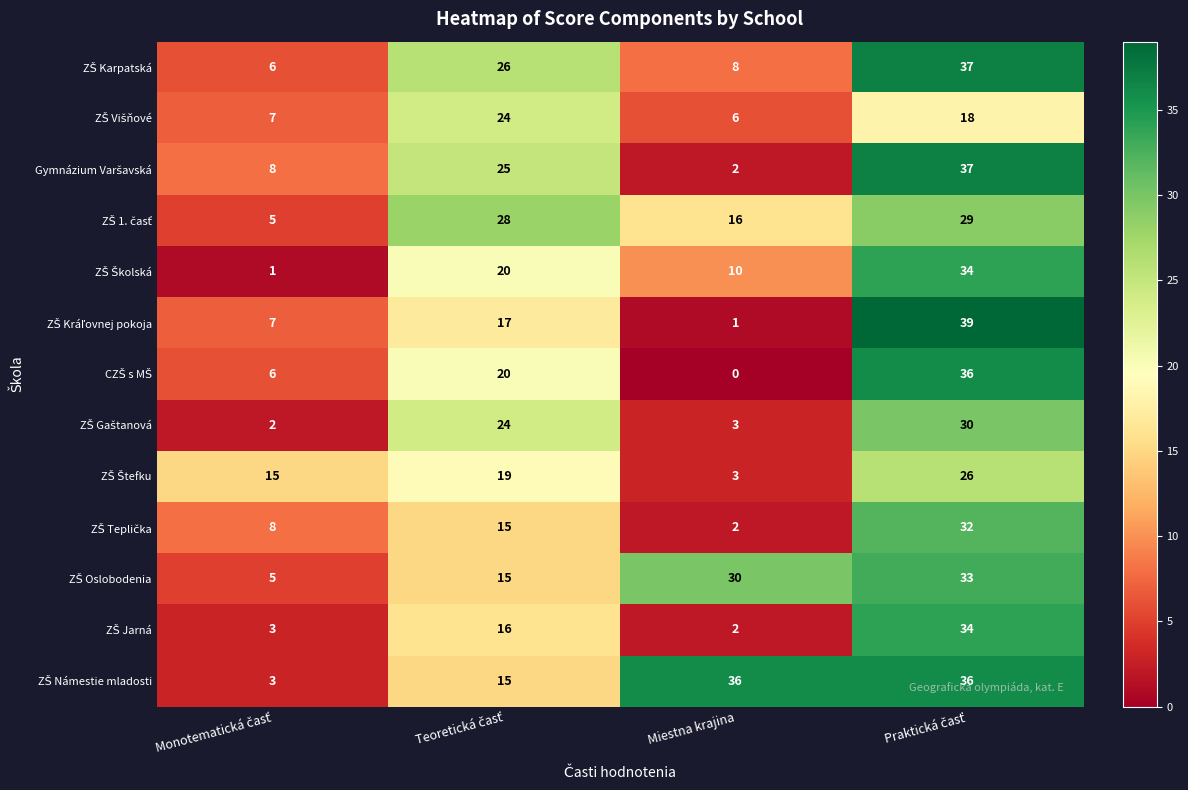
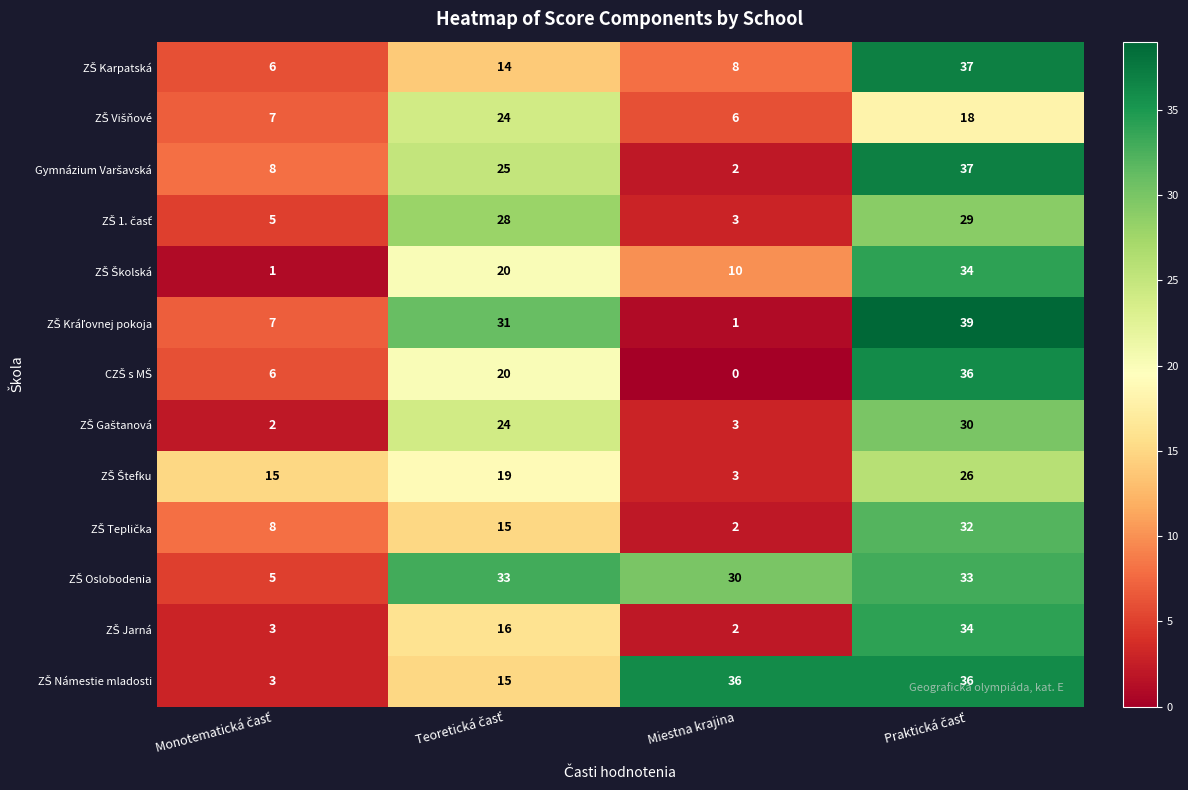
  {
    "ZŠ Karpatská": {
      "Monotematická časť": 6,
-     "Teoretická časť": 26,
+     "Teoretická časť": 14,
      "Miestna krajina": 8,
      "Praktická časť": 37
    },
    "ZŠ Višňové": {
      "Monotematická časť": 7,
      "Teoretická časť": 24,
      "Miestna krajina": 6,
      "Praktická časť": 18
    },
    "Gymnázium Varšavská": {
      "Monotematická časť": 8,
      "Teoretická časť": 25,
      "Miestna krajina": 2,
      "Praktická časť": 37
    },
    "ZŠ 1. časť": {
      "Monotematická časť": 5,
      "Teoretická časť": 28,
-     "Miestna krajina": 16,
+     "Miestna krajina": 3,
      "Praktická časť": 29
    },
    "ZŠ Školská": {
      "Monotematická časť": 1,
      "Teoretická časť": 20,
      "Miestna krajina": 10,
      "Praktická časť": 34
    },
    "ZŠ Kráľovnej pokoja": {
      "Monotematická časť": 7,
-     "Teoretická časť": 17,
+     "Teoretická časť": 31,
      "Miestna krajina": 1,
      "Praktická časť": 39
    },
    "CZŠ s MŠ": {
      "Monotematická časť": 6,
      "Teoretická časť": 20,
      "Miestna krajina": 0,
      "Praktická časť": 36
    },
    "ZŠ Gaštanová": {
      "Monotematická časť": 2,
      "Teoretická časť": 24,
      "Miestna krajina": 3,
      "Praktická časť": 30
    },
    "ZŠ Štefku": {
      "Monotematická časť": 15,
      "Teoretická časť": 19,
      "Miestna krajina": 3,
      "Praktická časť": 26
    },
    "ZŠ Teplička": {
      "Monotematická časť": 8,
      "Teoretická časť": 15,
      "Miestna krajina": 2,
      "Praktická časť": 32
    },
    "ZŠ Oslobodenia": {
      "Monotematická časť": 5,
-     "Teoretická časť": 15,
+     "Teoretická časť": 33,
      "Miestna krajina": 30,
      "Praktická časť": 33
    },
    "ZŠ Jarná": {
      "Monotematická časť": 3,
      "Teoretická časť": 16,
      "Miestna krajina": 2,
      "Praktická časť": 34
    },
    "ZŠ Námestie mladosti": {
      "Monotematická časť": 3,
      "Teoretická časť": 15,
      "Miestna krajina": 36
    }
  }
